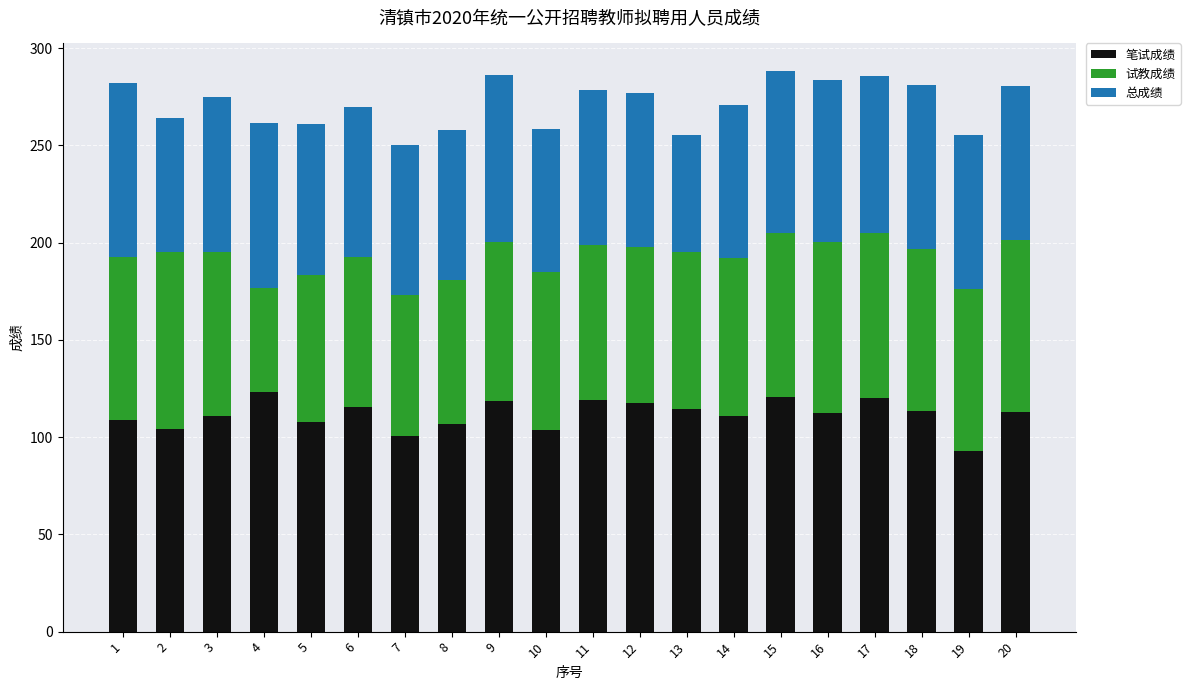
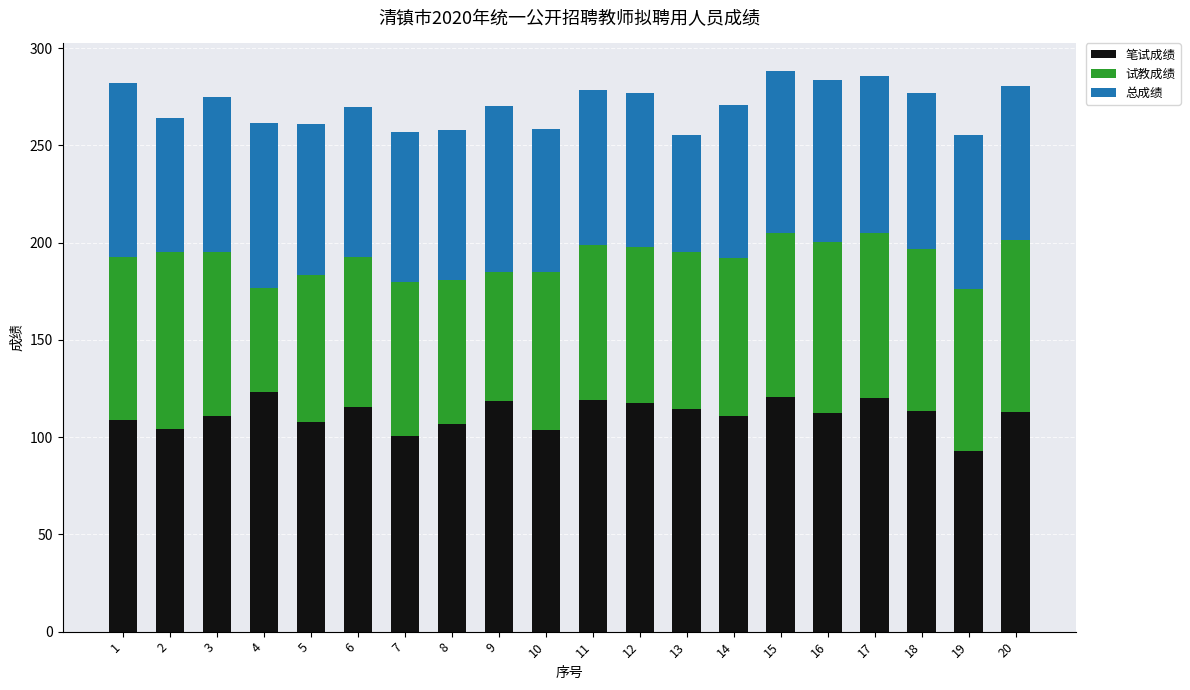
  {
    "笔试成绩": {
      "1": 109,
      "2": 104,
      "3": 111,
      "4": 123,
      "5": 108,
      "6": 116,
      "7": 100,
      "8": 107,
      "9": 119,
      "10": 104,
      "11": 119,
      "12": 118,
      "13": 115,
      "14": 111,
      "15": 121,
      "16": 113,
      "17": 120,
      "18": 114,
      "19": 93,
      "20": 113
    },
    "试教成绩": {
      "1": 84,
      "2": 91,
      "3": 84,
      "4": 54,
      "5": 75,
      "6": 77,
-     "7": 73,
+     "7": 79,
      "8": 74,
-     "9": 82,
+     "9": 66,
      "10": 81,
      "11": 80,
      "12": 80,
      "13": 80,
      "14": 81,
      "15": 85,
      "16": 88,
      "17": 85,
      "18": 83,
      "19": 83,
      "20": 88
    },
    "总成绩": {
      "1": 89,
      "2": 69,
      "3": 80,
      "4": 85,
      "5": 78,
      "6": 77,
      "7": 77,
      "8": 77,
      "9": 86,
      "10": 74,
      "11": 80,
      "12": 79,
      "13": 61,
      "14": 78,
      "15": 83,
      "16": 83,
      "17": 81,
-     "18": 84,
+     "18": 80,
      "19": 79,
      "20": 79
    }
  }
